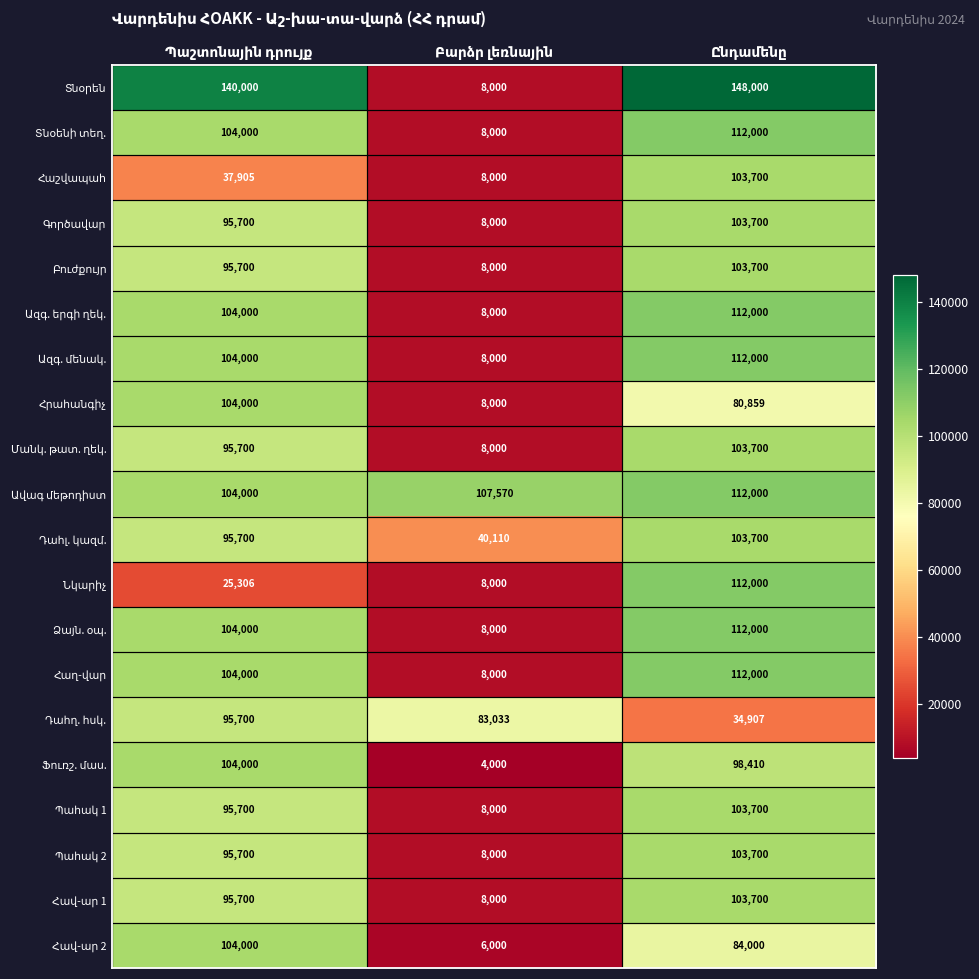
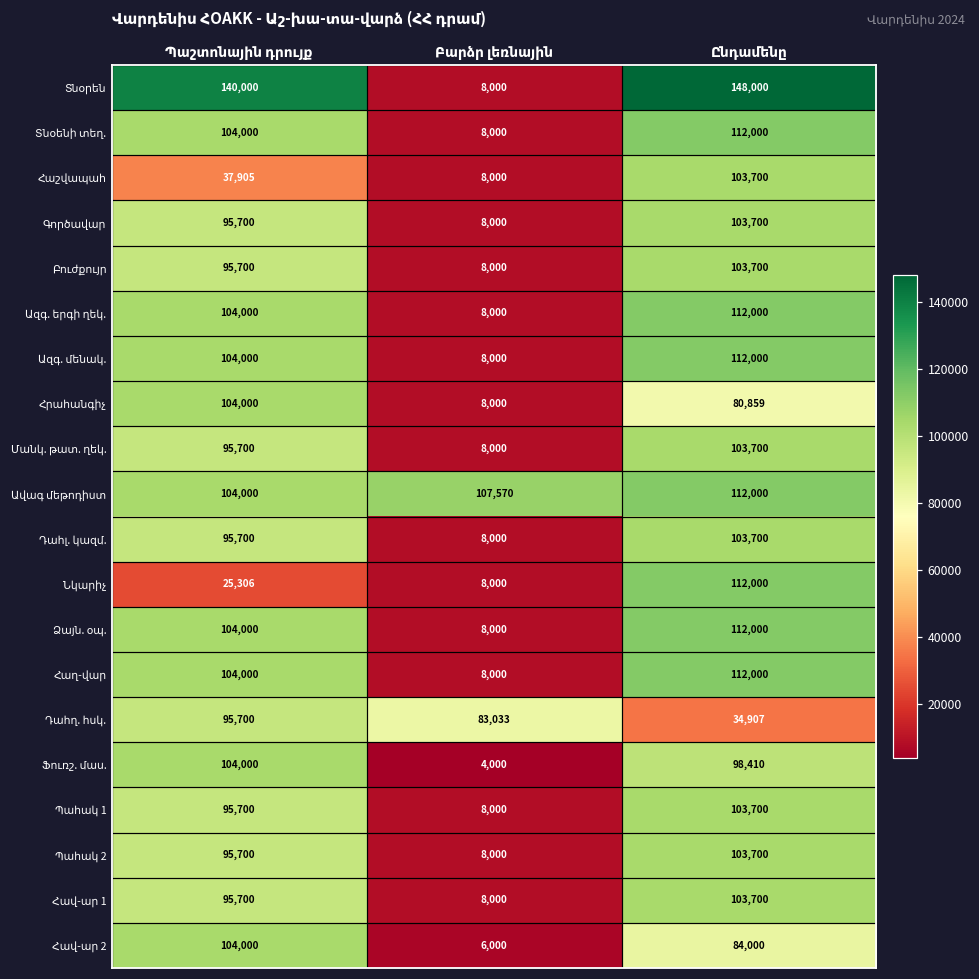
  {
    "Տնօրեն": {
      "Պաշտոնային դրույք": "140,000",
      "Բարձր լեռնային": "8,000",
      "Ընդամենը": "148,000"
    },
    "Տնօենի տեղ.": {
      "Պաշտոնային դրույք": "104,000",
      "Բարձր լեռնային": "8,000",
      "Ընդամենը": "112,000"
    },
    "Հաշվապահ": {
      "Պաշտոնային դրույք": "37,905",
      "Բարձր լեռնային": "8,000",
      "Ընդամենը": "103,700"
    },
    "Գործավար": {
      "Պաշտոնային դրույք": "95,700",
      "Բարձր լեռնային": "8,000",
      "Ընդամենը": "103,700"
    },
    "Բուժքույր": {
      "Պաշտոնային դրույք": "95,700",
      "Բարձր լեռնային": "8,000",
      "Ընդամենը": "103,700"
    },
    "Ազգ. երգի ղեկ.": {
      "Պաշտոնային դրույք": "104,000",
      "Բարձր լեռնային": "8,000",
      "Ընդամենը": "112,000"
    },
    "Ազգ. մենակ.": {
      "Պաշտոնային դրույք": "104,000",
      "Բարձր լեռնային": "8,000",
      "Ընդամենը": "112,000"
    },
    "Հրահանգիչ": {
      "Պաշտոնային դրույք": "104,000",
      "Բարձր լեռնային": "8,000",
      "Ընդամենը": "80,859"
    },
    "Մանկ. թատ. ղեկ.": {
      "Պաշտոնային դրույք": "95,700",
      "Բարձր լեռնային": "8,000",
      "Ընդամենը": "103,700"
    },
    "Ավագ մեթոդիստ": {
      "Պաշտոնային դրույք": "104,000",
      "Բարձր լեռնային": "107,570",
      "Ընդամենը": "112,000"
    },
    "Դահլ. կազմ.": {
      "Պաշտոնային դրույք": "95,700",
-     "Բարձր լեռնային": "40,110",
+     "Բարձր լեռնային": "8,000",
      "Ընդամենը": "103,700"
    },
    "Նկարիչ": {
      "Պաշտոնային դրույք": "25,306",
      "Բարձր լեռնային": "8,000",
      "Ընդամենը": "112,000"
    },
    "Ձայն. օպ.": {
      "Պաշտոնային դրույք": "104,000",
      "Բարձր լեռնային": "8,000",
      "Ընդամենը": "112,000"
    },
    "Հաղ-վար": {
      "Պաշտոնային դրույք": "104,000",
      "Բարձր լեռնային": "8,000",
      "Ընդամենը": "112,000"
    },
    "Դահղ. հսկ.": {
      "Պաշտոնային դրույք": "95,700",
      "Բարձր լեռնային": "83,033",
      "Ընդամենը": "34,907"
    },
    "Ֆուռշ. մաս.": {
      "Պաշտոնային դրույք": "104,000",
      "Բարձր լեռնային": "4,000",
      "Ընդամենը": "98,410"
    },
    "Պահակ 1": {
      "Պաշտոնային դրույք": "95,700",
      "Բարձր լեռնային": "8,000",
      "Ընդամենը": "103,700"
    },
    "Պահակ 2": {
      "Պաշտոնային դրույք": "95,700",
      "Բարձր լեռնային": "8,000",
      "Ընդամենը": "103,700"
    },
    "Հավ-ար 1": {
      "Պաշտոնային դրույք": "95,700",
      "Բարձր լեռնային": "8,000",
      "Ընդամենը": "103,700"
    },
    "Հավ-ար 2": {
      "Պաշտոնային դրույք": "104,000",
      "Բարձր լեռնային": "6,000",
      "Ընդամենը": "84,000"
    }
  }
